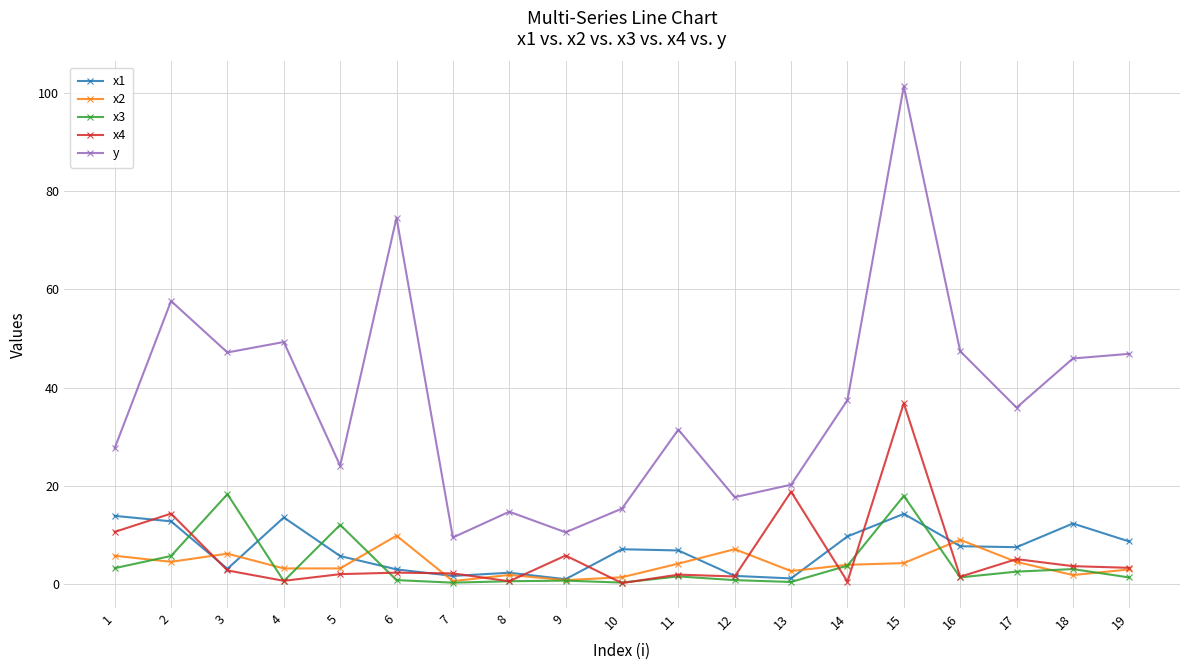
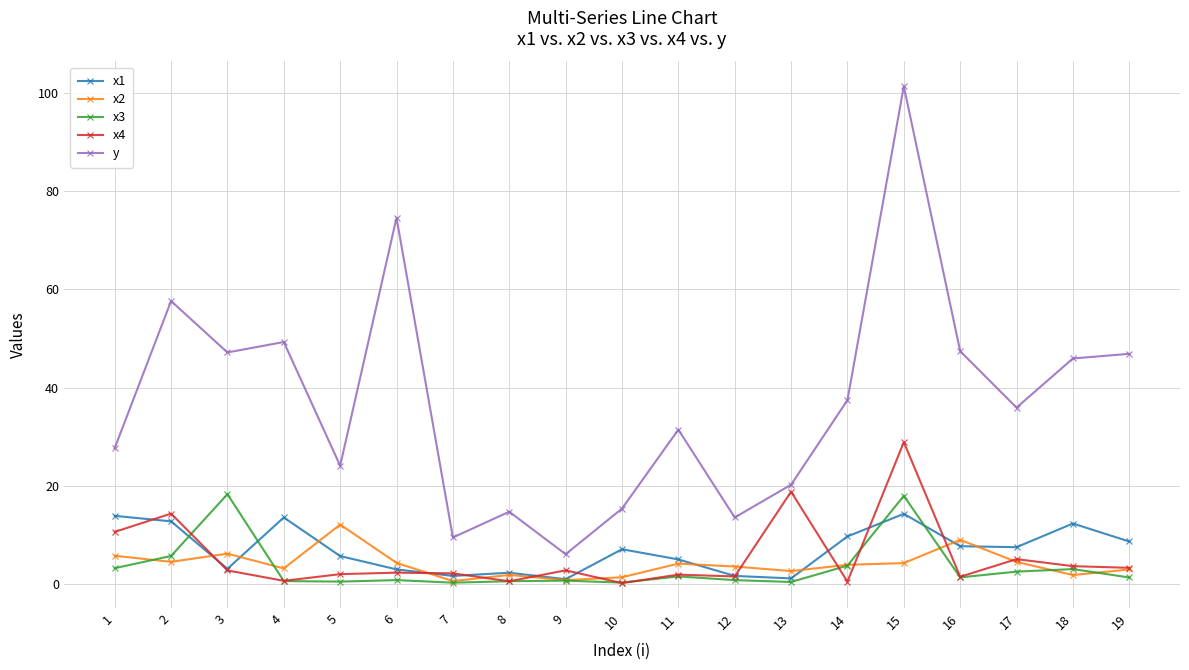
  {
    "x1": {
      "1": 14,
      "2": 13,
      "4": 14,
      "5": 6,
      "6": 3,
      "10": 7,
-     "11": 7,
+     "11": 5,
      "13": 1,
      "14": 10,
      "15": 14,
      "16": 8,
      "17": 8,
      "18": 12,
      "19": 9
    },
    "x2": {
      "1": 6,
      "2": 5,
      "3": 6,
      "4": 3,
-     "5": 3,
-     "6": 10,
+     "5": 12,
+     "6": 4,
      "10": 1,
      "11": 4,
-     "12": 7,
+     "12": 4,
      "13": 3,
      "15": 4,
      "16": 9,
      "17": 5,
      "18": 2
    },
    "x3": {
      "1": 3,
      "2": 6,
      "3": 18,
-     "5": 12,
+     "5": 1,
      "6": 1,
      "12": 1,
      "13": 0,
      "15": 18,
      "17": 3,
      "18": 3,
      "19": 1
    },
    "x4": {
      "1": 11,
      "2": 14,
      "5": 2,
      "6": 2,
-     "9": 6,
+     "9": 3,
      "13": 19,
      "14": 1,
-     "15": 37,
+     "15": 29,
      "17": 5,
      "18": 4
    },
    "y": {
      "1": 28,
      "2": 58,
      "3": 47,
      "4": 49,
      "5": 24,
      "6": 75,
      "7": 10,
      "8": 15,
-     "9": 11,
+     "9": 6,
      "10": 15,
      "11": 31,
-     "12": 18,
+     "12": 14,
      "13": 20,
      "14": 37,
      "15": 101,
      "16": 47,
      "17": 36,
      "18": 46,
      "19": 47
    }
  }
